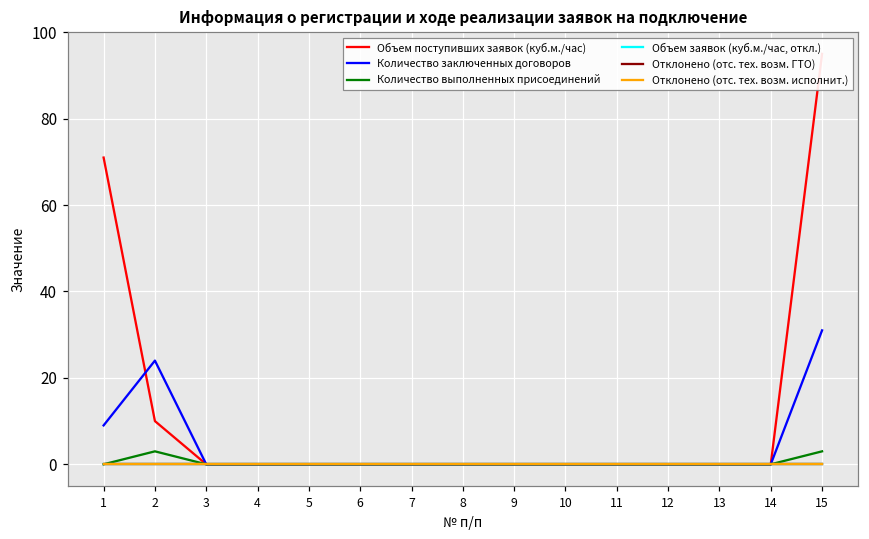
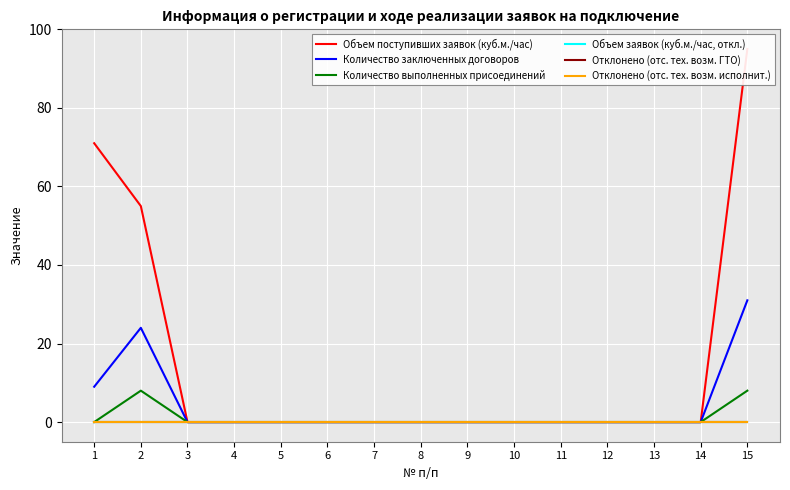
  {
    "Объем поступивших заявок (куб.м./час)": {
      "1": 71,
-     "2": 10
+     "2": 55
    },
    "Количество заключенных договоров": {
      "1": 9,
      "2": 24,
      "15": 31
    },
    "Количество выполненных присоединений": {
-     "2": 3,
-     "15": 3
+     "2": 8,
+     "15": 8
    },
    "Отклонено (отс. тех. возм. исполнит.)": {
      "2": 0,
      "15": 0
    }
  }
